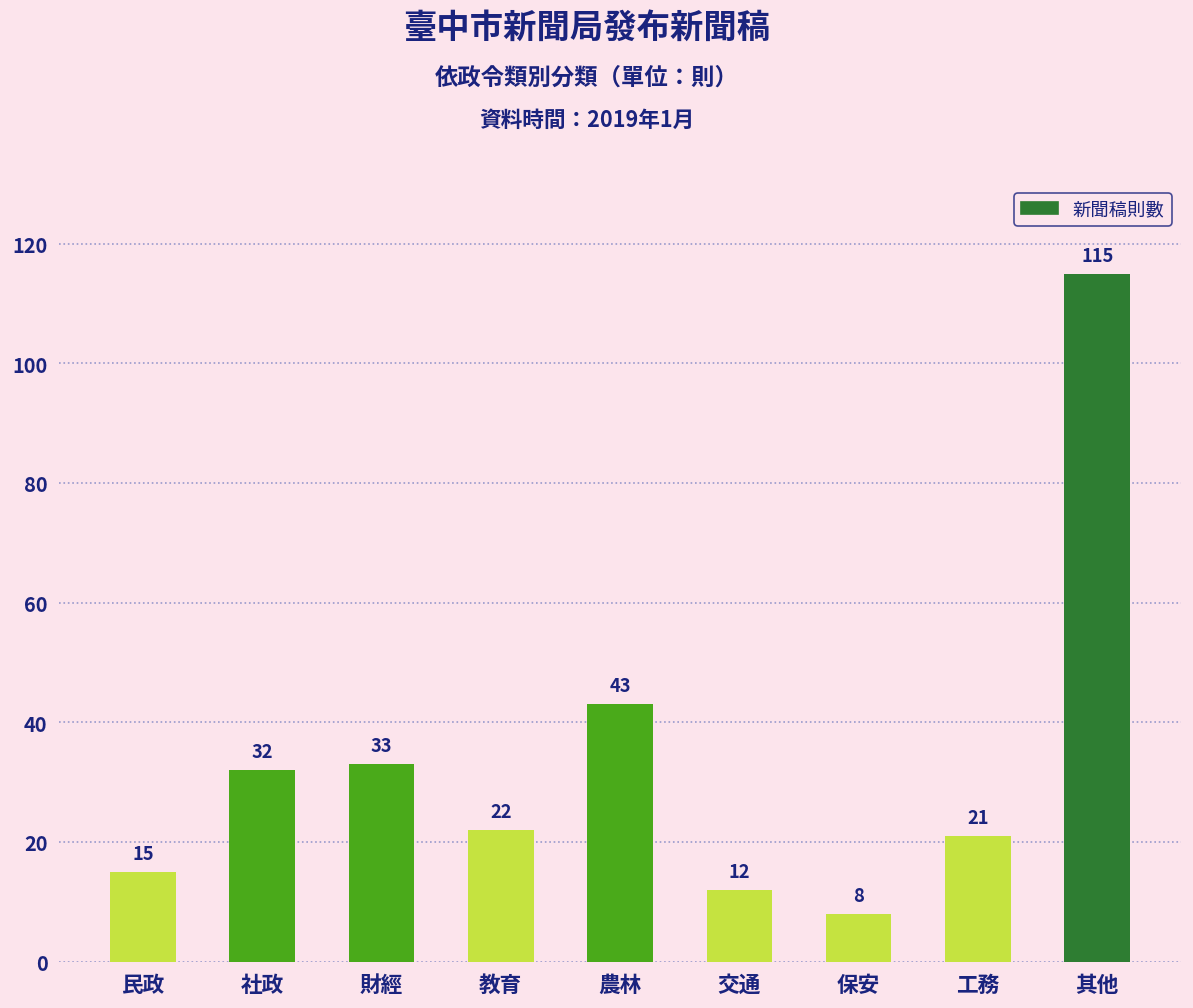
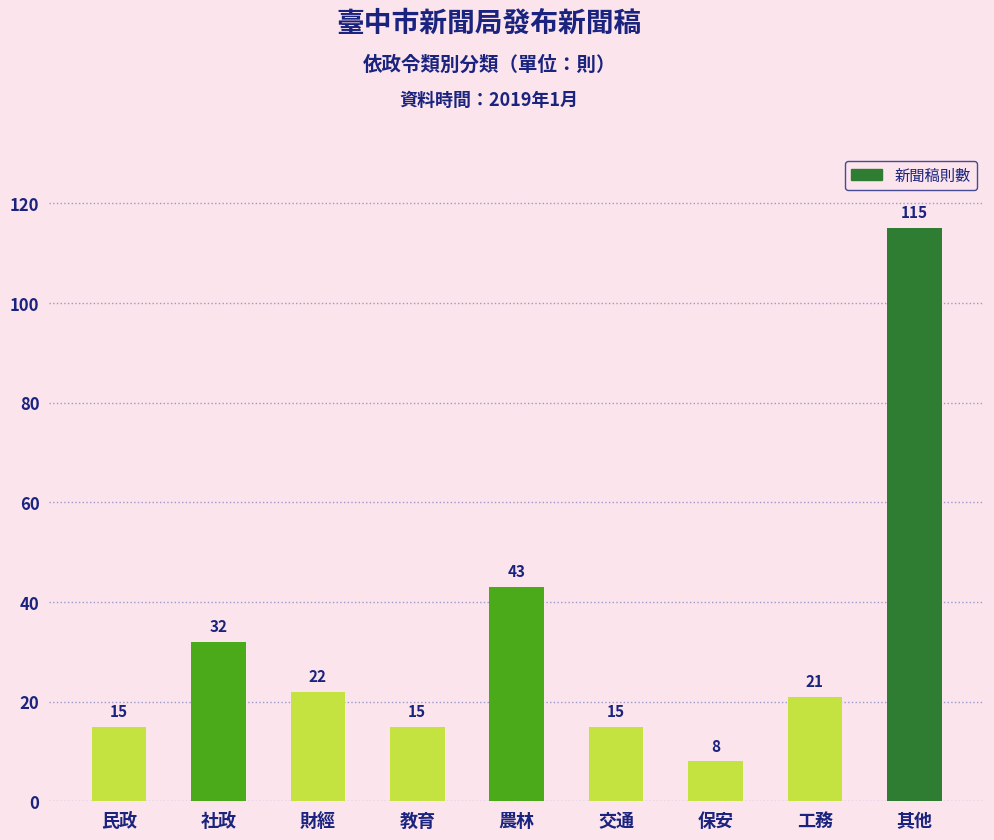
  {
    "民政": 15,
    "社政": 32,
-   "財經": 33,
-   "教育": 22,
+   "財經": 22,
+   "教育": 15,
    "農林": 43,
-   "交通": 12,
+   "交通": 15,
    "保安": 8,
    "工務": 21,
    "其他": 115
  }
